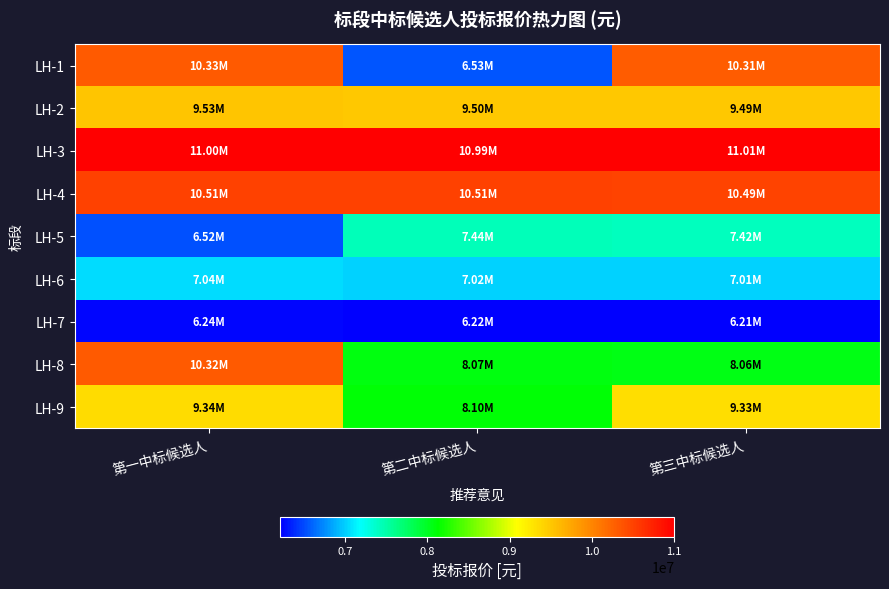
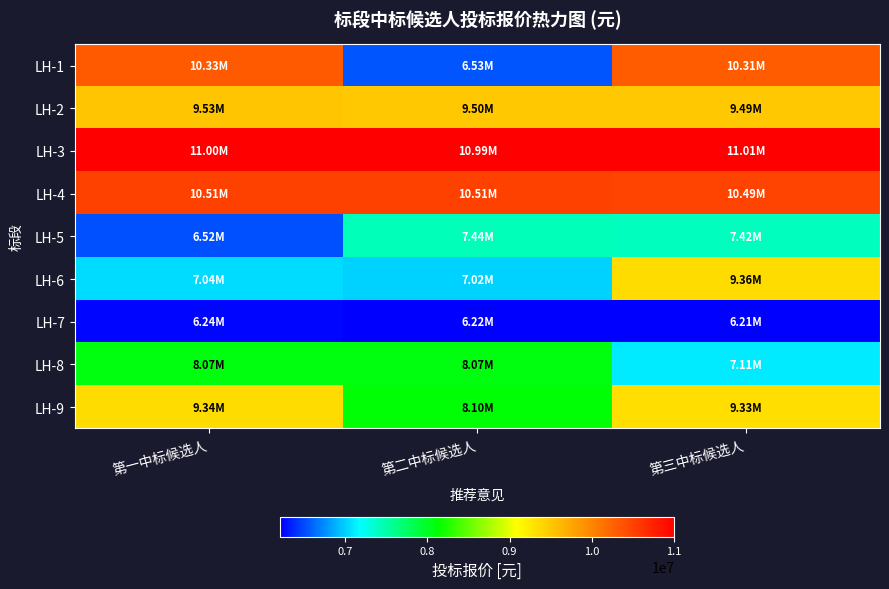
  {
    "LH-1": {
      "第一中标候选人": "10.33M",
      "第二中标候选人": "6.53M",
      "第三中标候选人": "10.31M"
    },
    "LH-2": {
      "第一中标候选人": "9.53M",
      "第二中标候选人": "9.50M",
      "第三中标候选人": "9.49M"
    },
    "LH-3": {
      "第一中标候选人": "11.00M",
      "第二中标候选人": "10.99M",
      "第三中标候选人": "11.01M"
    },
    "LH-4": {
      "第一中标候选人": "10.51M",
      "第二中标候选人": "10.51M",
      "第三中标候选人": "10.49M"
    },
    "LH-5": {
      "第一中标候选人": "6.52M",
      "第二中标候选人": "7.44M",
      "第三中标候选人": "7.42M"
    },
    "LH-6": {
      "第一中标候选人": "7.04M",
      "第二中标候选人": "7.02M",
-     "第三中标候选人": "7.01M"
+     "第三中标候选人": "9.36M"
    },
    "LH-7": {
      "第一中标候选人": "6.24M",
      "第二中标候选人": "6.22M",
      "第三中标候选人": "6.21M"
    },
    "LH-8": {
-     "第一中标候选人": "10.32M",
+     "第一中标候选人": "8.07M",
      "第二中标候选人": "8.07M",
-     "第三中标候选人": "8.06M"
+     "第三中标候选人": "7.11M"
    },
    "LH-9": {
      "第一中标候选人": "9.34M",
      "第二中标候选人": "8.10M",
      "第三中标候选人": "9.33M"
    }
  }
